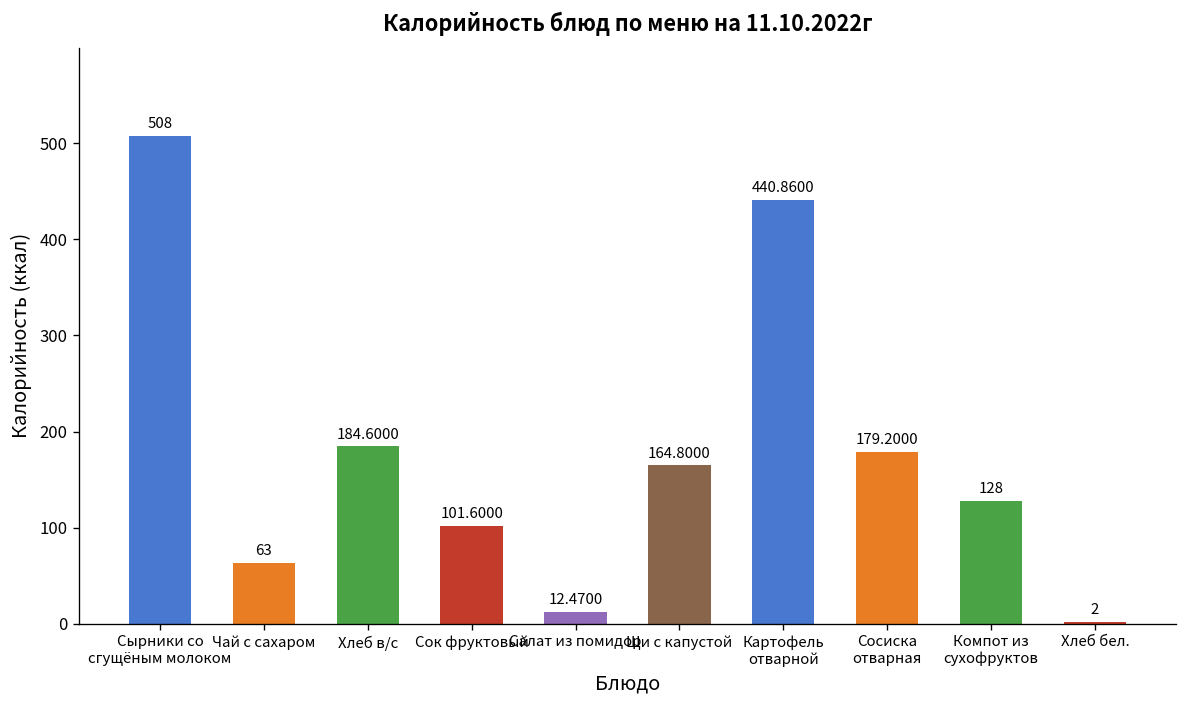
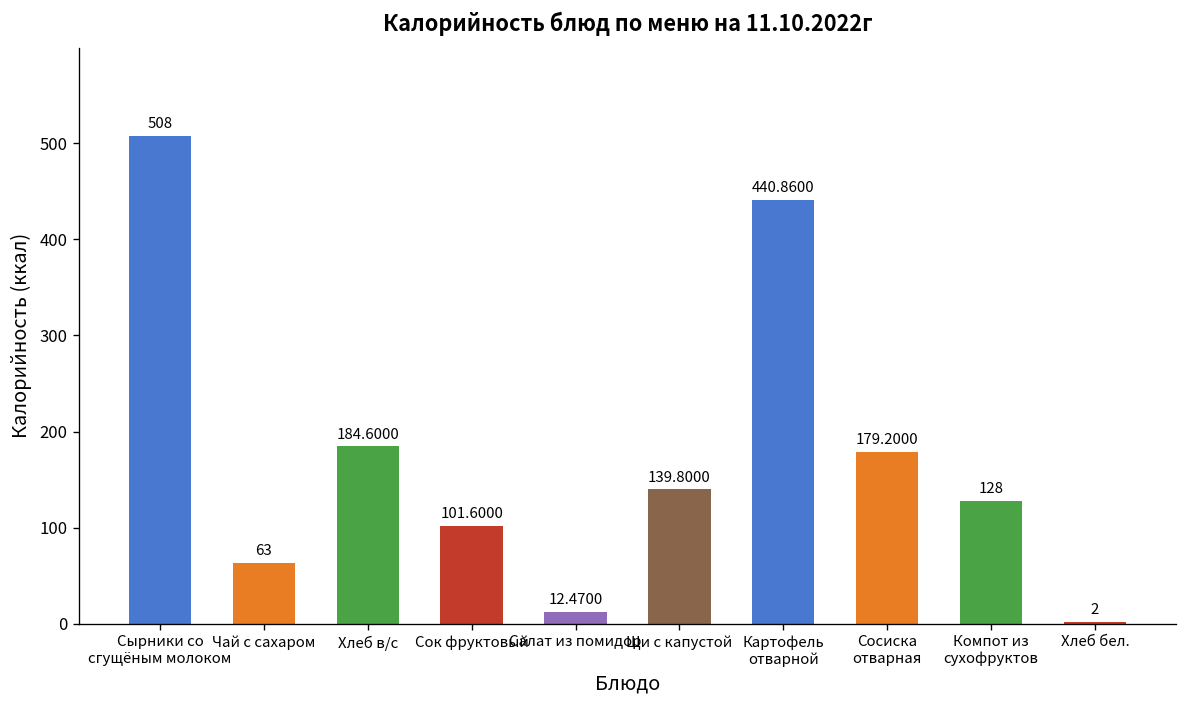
  {
    "Сырники со сгущёным молоком": 508,
    "Хлеб в/с": 184.6000,
    "Салат из помидор": 12.4700,
-   "Щи с капустой": 164.8000,
+   "Щи с капустой": 139.8000,
    "Картофель отварной": 440.8600,
    "Сосиска отварная": 179.2000,
    "Компот из сухофруктов": 128,
    "Хлеб бел.": 2
  }
